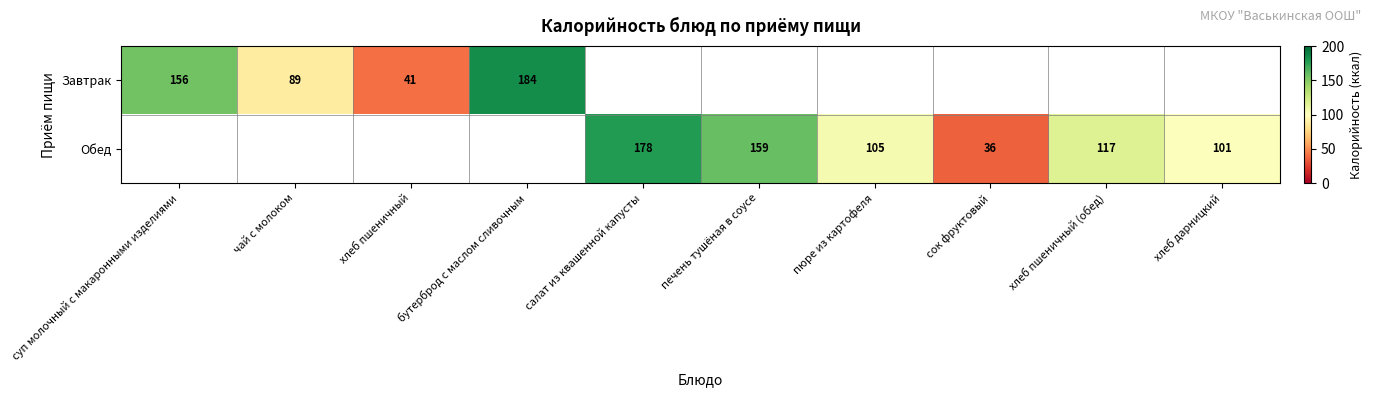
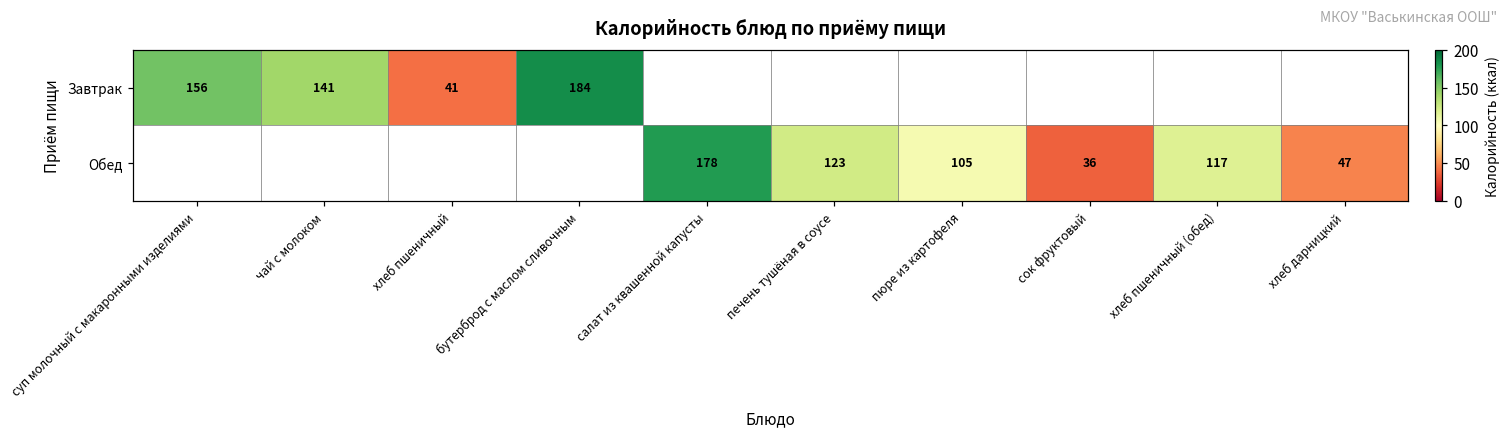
  {
    "Завтрак": {
      "суп молочный с макаронными изделиями": 156,
-     "чай с молоком": 89,
+     "чай с молоком": 141,
      "хлеб пшеничный": 41,
      "бутерброд с маслом сливочным": 184
    },
    "Обед": {
      "салат из квашенной капусты": 178,
-     "печень тушёная в соусе": 159,
+     "печень тушёная в соусе": 123,
      "пюре из картофеля": 105,
      "сок фруктовый": 36,
      "хлеб пшеничный (обед)": 117,
-     "хлеб дарницкий": 101
+     "хлеб дарницкий": 47
    }
  }
